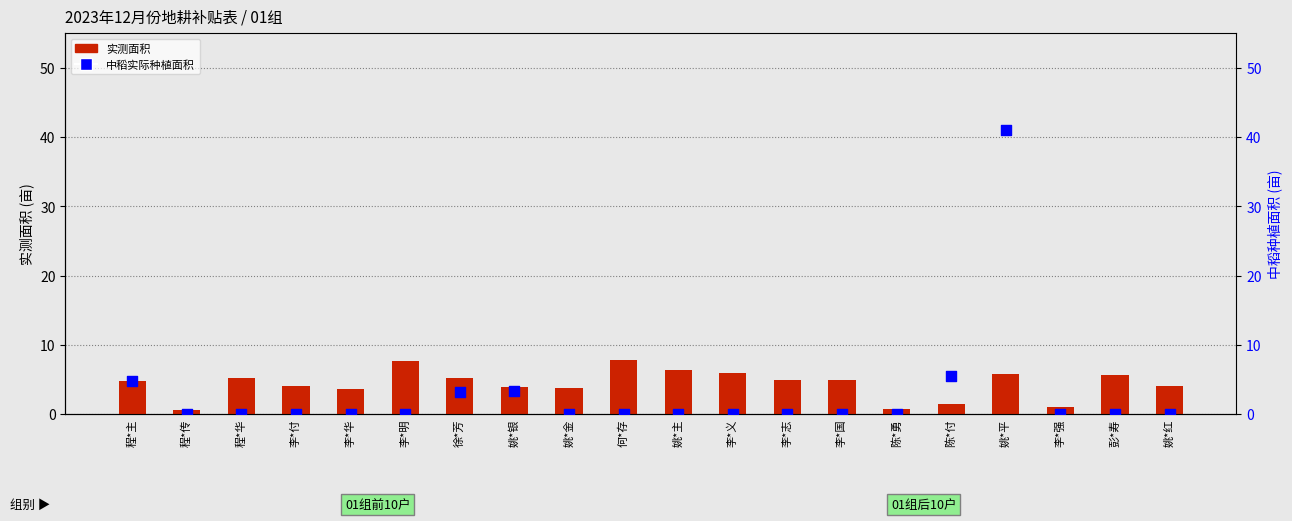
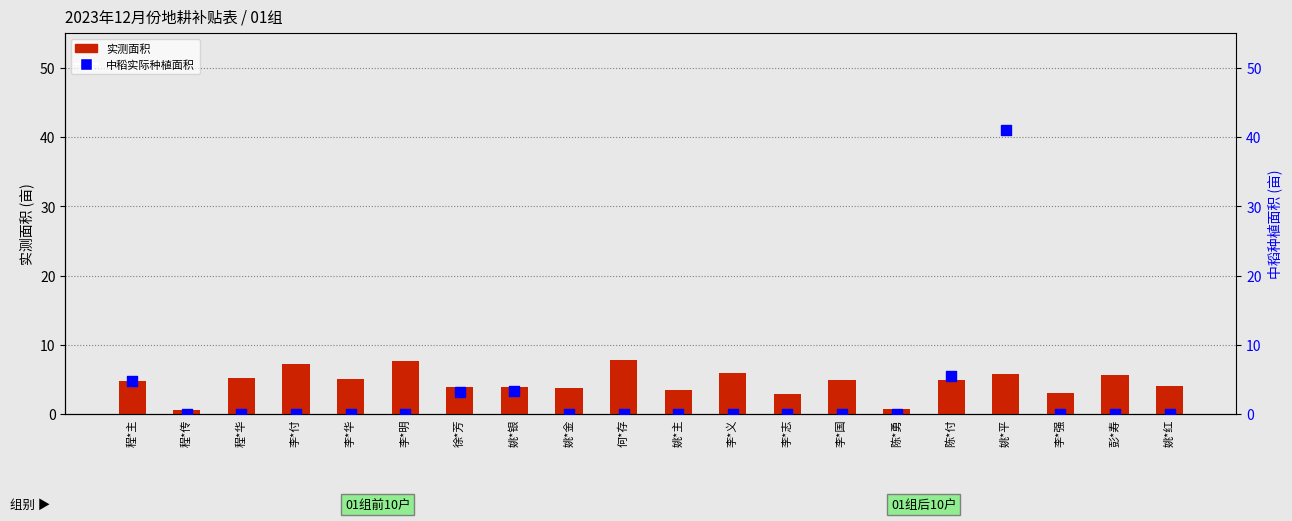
  {
    "实测面积": {
      "程*主": 5,
      "程*传": 1,
      "程*华": 5,
-     "李*付": 4,
-     "李*华": 4,
+     "李*付": 7,
+     "李*华": 5,
      "李*明": 8,
-     "徐*芳": 5,
+     "徐*芳": 4,
      "姚*银": 4,
      "姚*金": 4,
      "何*存": 8,
-     "姚*主": 6,
+     "姚*主": 4,
      "李*义": 6,
-     "李*志": 5,
+     "李*志": 3,
      "李*国": 5,
      "陈*勇": 1,
-     "陈*付": 2,
+     "陈*付": 5,
      "姚*平": 6,
-     "李*强": 1,
+     "李*强": 3,
      "彭*寿": 6,
      "姚*红": 4
    }
  }
